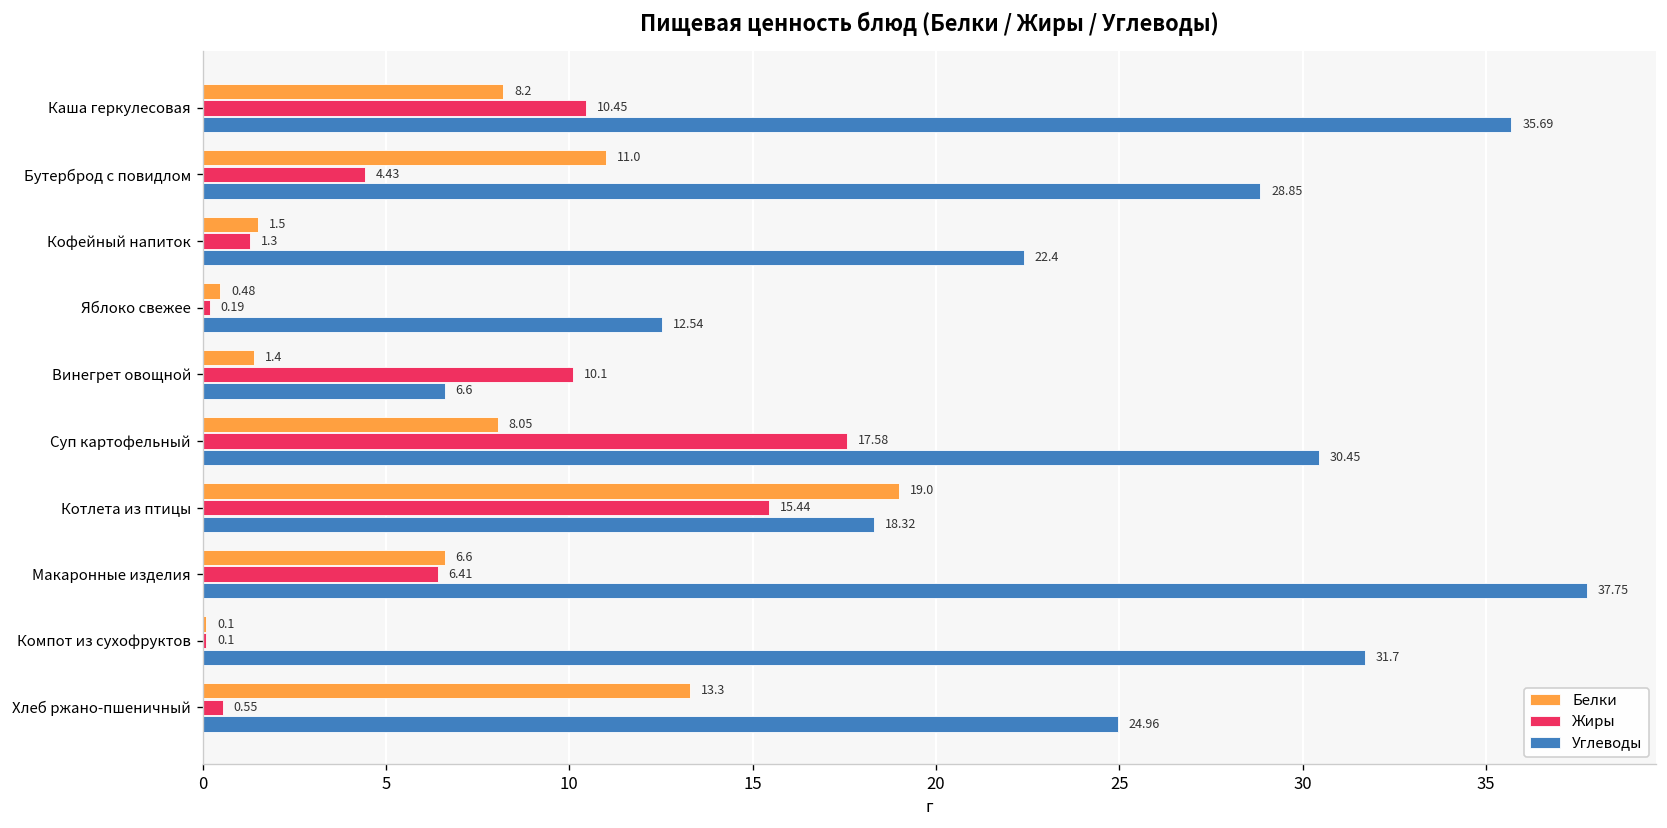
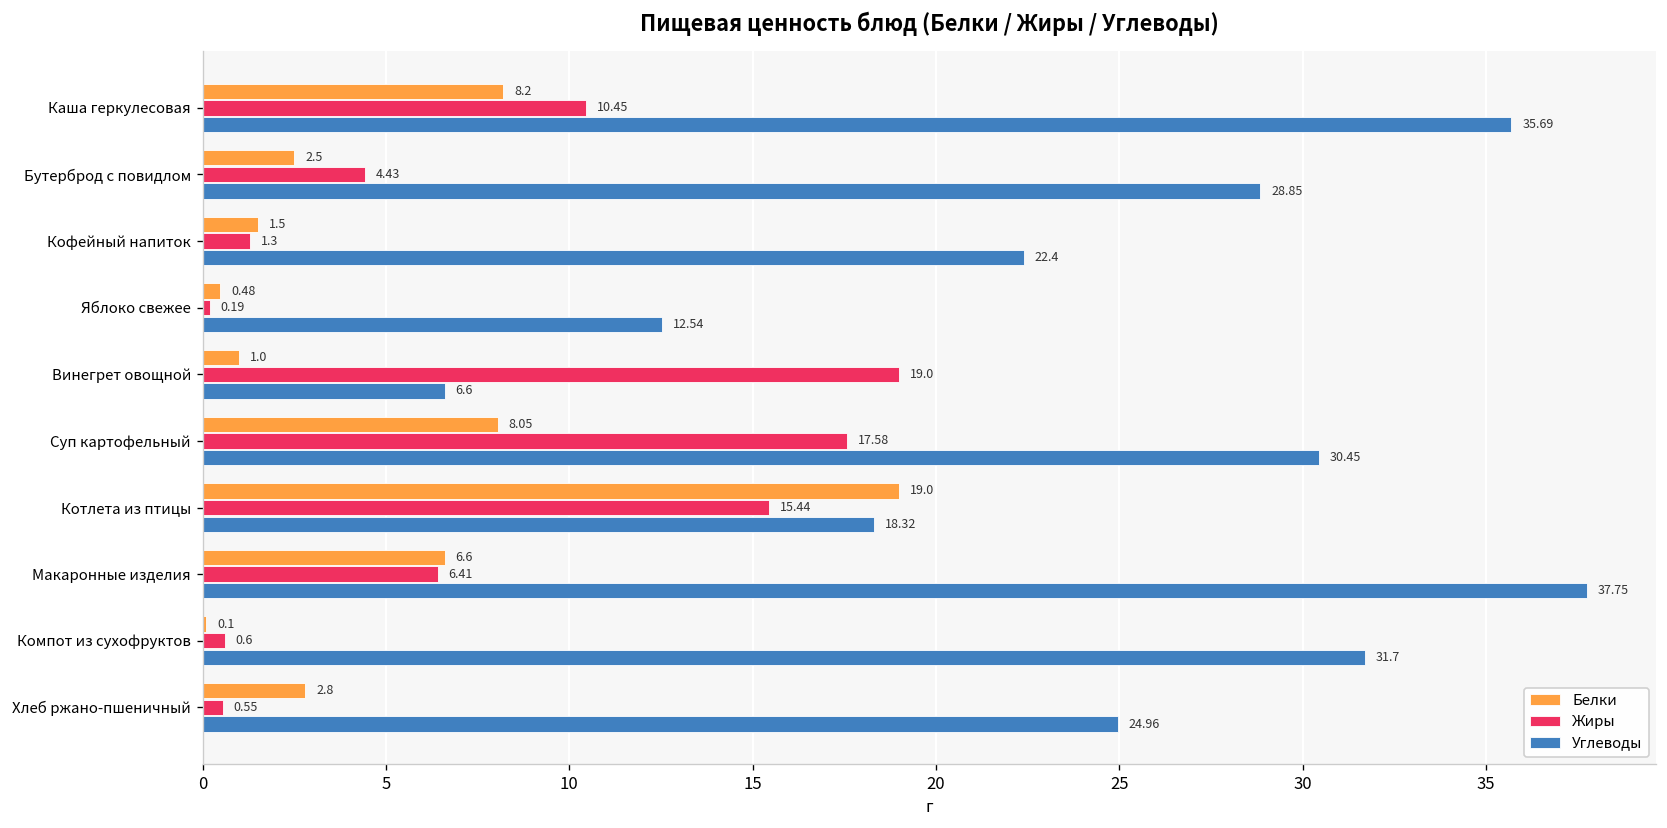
  {
    "Белки": {
      "Каша геркулесовая": 8.2,
-     "Бутерброд с повидлом": 11.0,
+     "Бутерброд с повидлом": 2.5,
      "Кофейный напиток": 1.5,
      "Яблоко свежее": 0.48,
-     "Винегрет овощной": 1.4,
+     "Винегрет овощной": 1.0,
      "Суп картофельный": 8.05,
      "Котлета из птицы": 19.0,
      "Макаронные изделия": 6.6,
      "Компот из сухофруктов": 0.1,
-     "Хлеб ржано-пшеничный": 13.3
+     "Хлеб ржано-пшеничный": 2.8
    },
    "Жиры": {
      "Каша геркулесовая": 10.45,
      "Бутерброд с повидлом": 4.43,
      "Кофейный напиток": 1.3,
      "Яблоко свежее": 0.19,
-     "Винегрет овощной": 10.1,
+     "Винегрет овощной": 19.0,
      "Суп картофельный": 17.58,
      "Котлета из птицы": 15.44,
      "Макаронные изделия": 6.41,
-     "Компот из сухофруктов": 0.1,
+     "Компот из сухофруктов": 0.6,
      "Хлеб ржано-пшеничный": 0.55
    },
    "Углеводы": {
      "Каша геркулесовая": 35.69,
      "Бутерброд с повидлом": 28.85,
      "Кофейный напиток": 22.4,
      "Яблоко свежее": 12.54,
      "Винегрет овощной": 6.6,
      "Суп картофельный": 30.45,
      "Котлета из птицы": 18.32,
      "Макаронные изделия": 37.75,
      "Компот из сухофруктов": 31.7,
      "Хлеб ржано-пшеничный": 24.96
    }
  }
